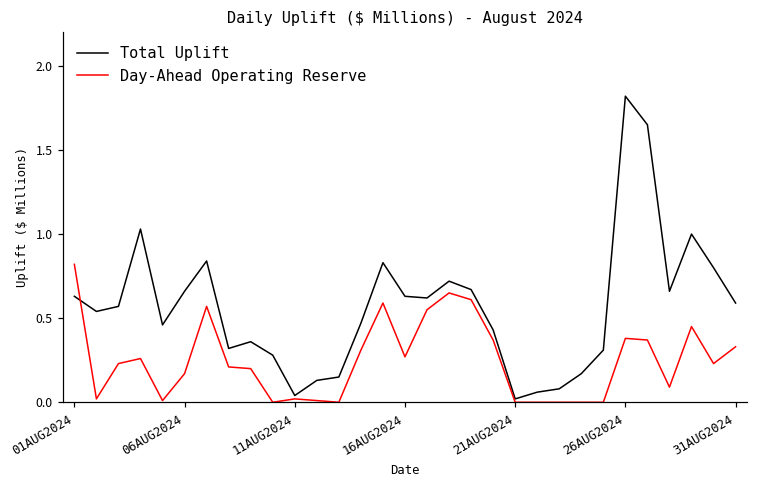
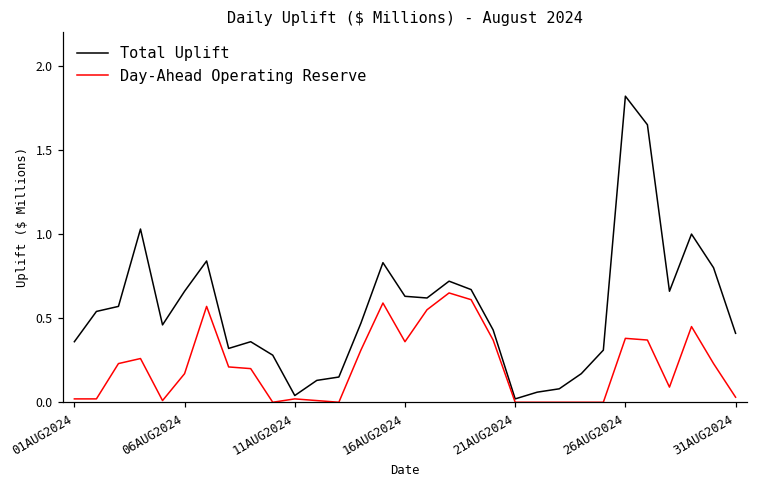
  {
    "Total Uplift": {
-     "01AUG2024": 0.63,
+     "01AUG2024": 0.36,
      "06AUG2024": 0.66,
      "11AUG2024": 0.04,
      "16AUG2024": 0.63,
      "21AUG2024": 0.02,
      "26AUG2024": 1.82,
-     "31AUG2024": 0.59
+     "31AUG2024": 0.41
    },
    "Day-Ahead Operating Reserve": {
-     "01AUG2024": 0.82,
+     "01AUG2024": 0.02,
      "06AUG2024": 0.17,
      "11AUG2024": 0.02,
-     "16AUG2024": 0.27,
+     "16AUG2024": 0.36,
      "21AUG2024": 0.00,
      "26AUG2024": 0.38,
-     "31AUG2024": 0.33
+     "31AUG2024": 0.03
    }
  }
